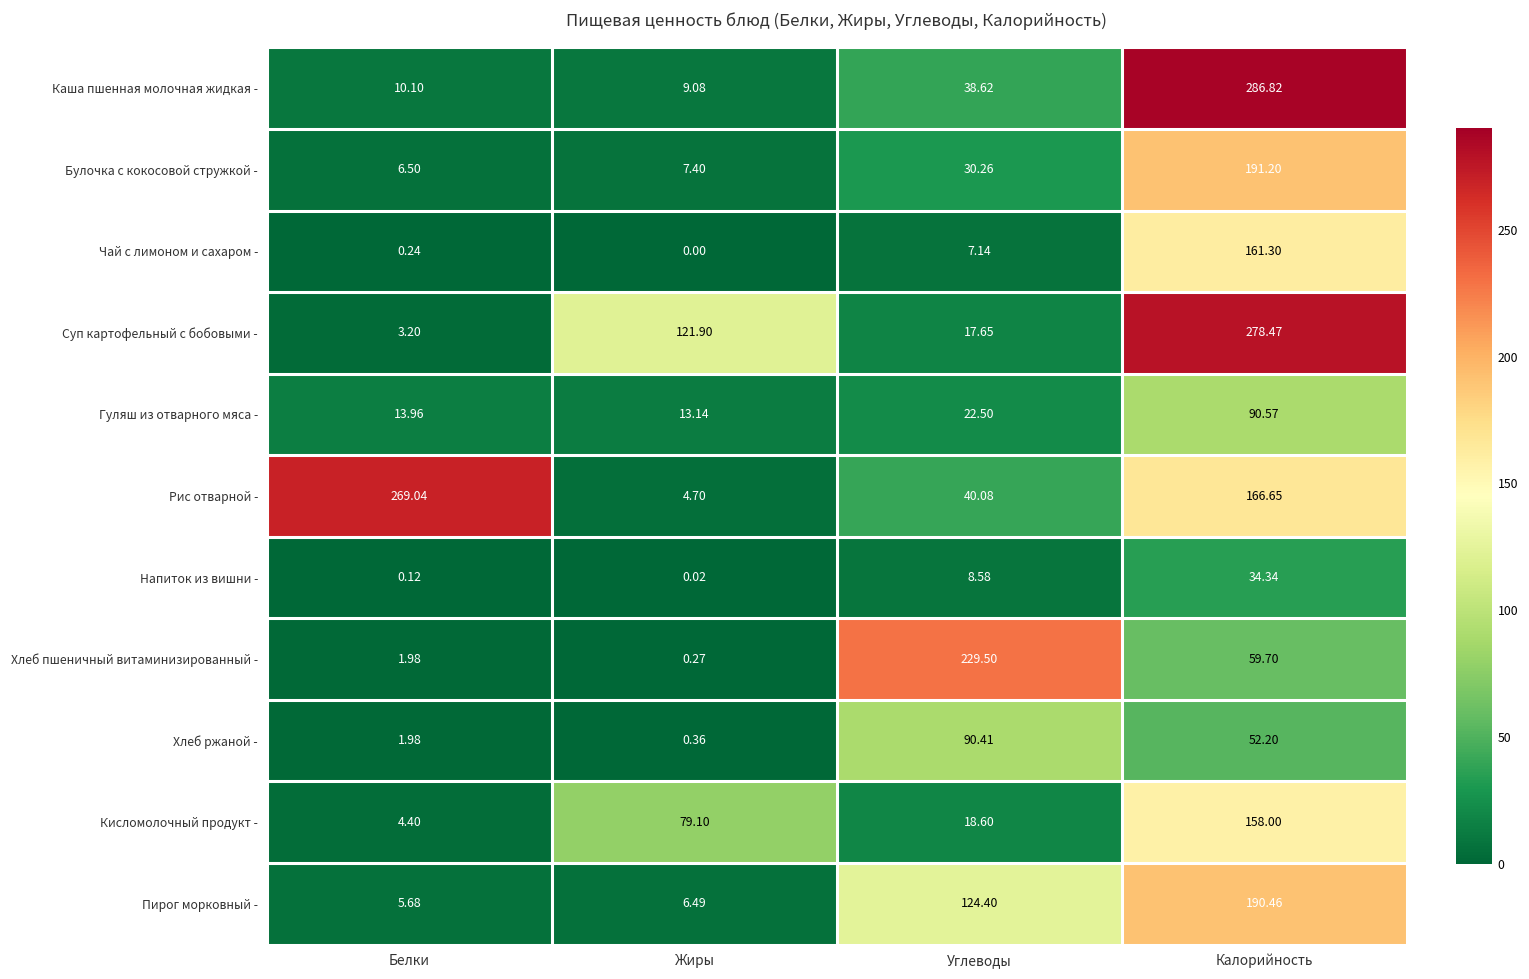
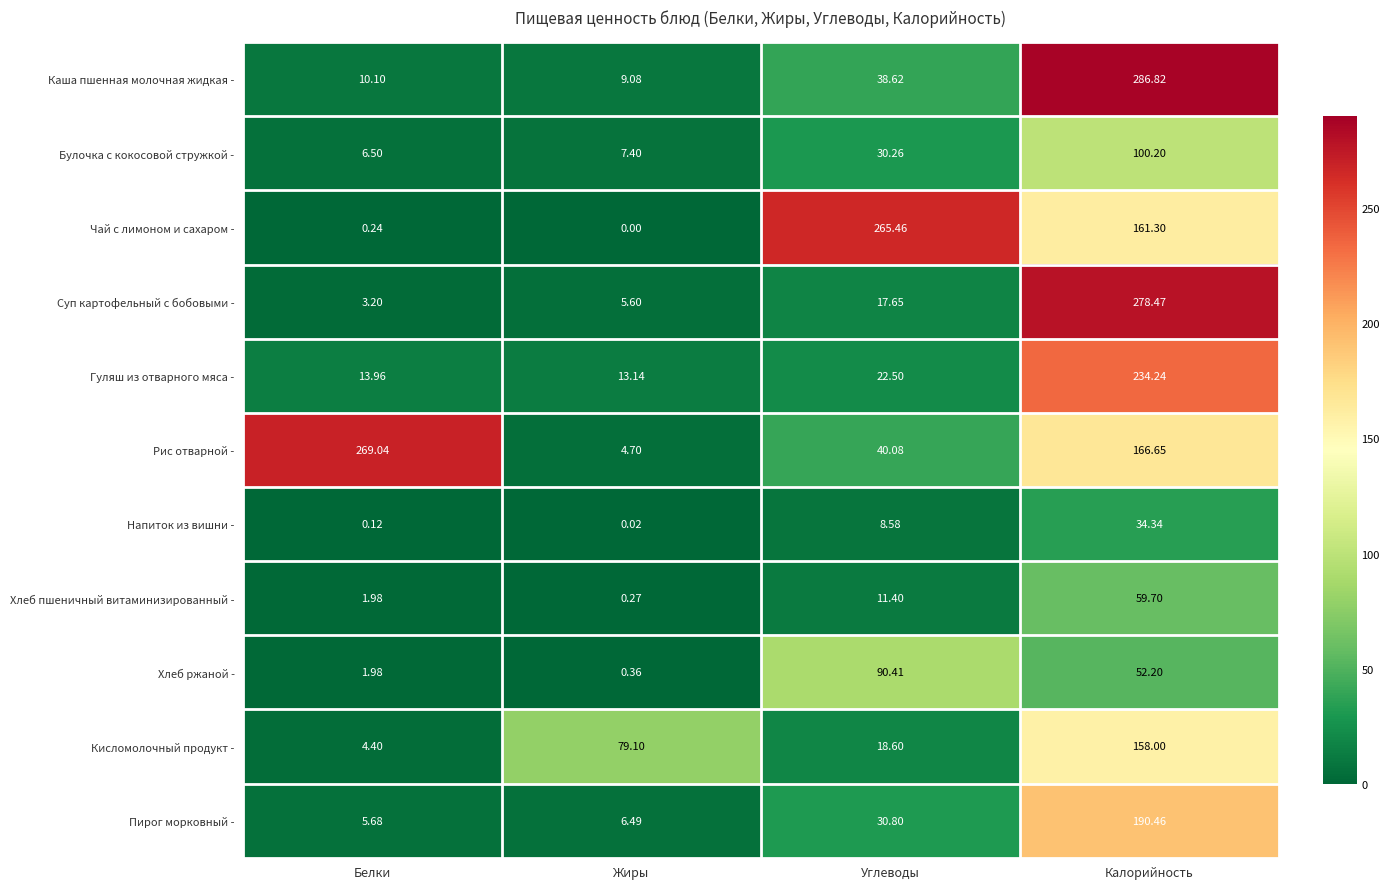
  {
    "Каша пшенная молочная жидкая -": {
      "Белки": 10.10,
      "Жиры": 9.08,
      "Углеводы": 38.62,
      "Калорийность": 286.82
    },
    "Булочка с кокосовой стружкой -": {
      "Белки": 6.50,
      "Жиры": 7.40,
      "Углеводы": 30.26,
-     "Калорийность": 191.20
+     "Калорийность": 100.20
    },
    "Чай с лимоном и сахаром -": {
      "Белки": 0.24,
      "Жиры": 0.00,
-     "Углеводы": 7.14,
+     "Углеводы": 265.46,
      "Калорийность": 161.30
    },
    "Суп картофельный с бобовыми -": {
      "Белки": 3.20,
-     "Жиры": 121.90,
+     "Жиры": 5.60,
      "Углеводы": 17.65,
      "Калорийность": 278.47
    },
    "Гуляш из отварного мяса -": {
      "Белки": 13.96,
      "Жиры": 13.14,
      "Углеводы": 22.50,
-     "Калорийность": 90.57
+     "Калорийность": 234.24
    },
    "Рис отварной -": {
      "Белки": 269.04,
      "Жиры": 4.70,
      "Углеводы": 40.08,
      "Калорийность": 166.65
    },
    "Напиток из вишни -": {
      "Белки": 0.12,
      "Жиры": 0.02,
      "Углеводы": 8.58,
      "Калорийность": 34.34
    },
    "Хлеб пшеничный витаминизированный -": {
      "Белки": 1.98,
      "Жиры": 0.27,
-     "Углеводы": 229.50,
+     "Углеводы": 11.40,
      "Калорийность": 59.70
    },
    "Хлеб ржаной -": {
      "Белки": 1.98,
      "Жиры": 0.36,
      "Углеводы": 90.41,
      "Калорийность": 52.20
    },
    "Кисломолочный продукт -": {
      "Белки": 4.40,
      "Жиры": 79.10,
      "Углеводы": 18.60,
      "Калорийность": 158.00
    },
    "Пирог морковный -": {
      "Белки": 5.68,
      "Жиры": 6.49,
-     "Углеводы": 124.40,
+     "Углеводы": 30.80,
      "Калорийность": 190.46
    }
  }
